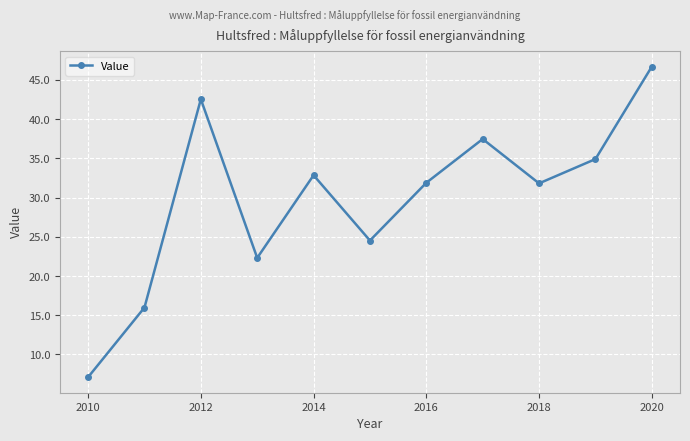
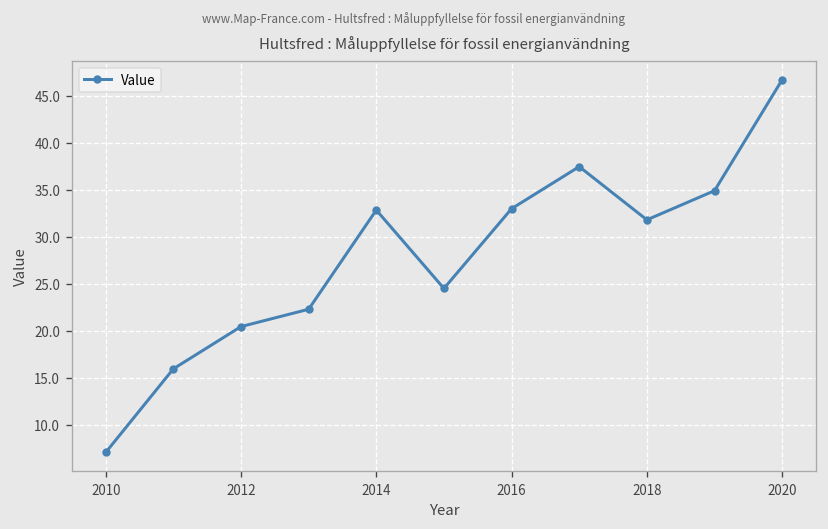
  {
    "2010": 7,
-   "2012": 43,
+   "2012": 20,
    "2014": 33,
-   "2016": 32,
+   "2016": 33,
    "2018": 32,
    "2020": 47
  }
